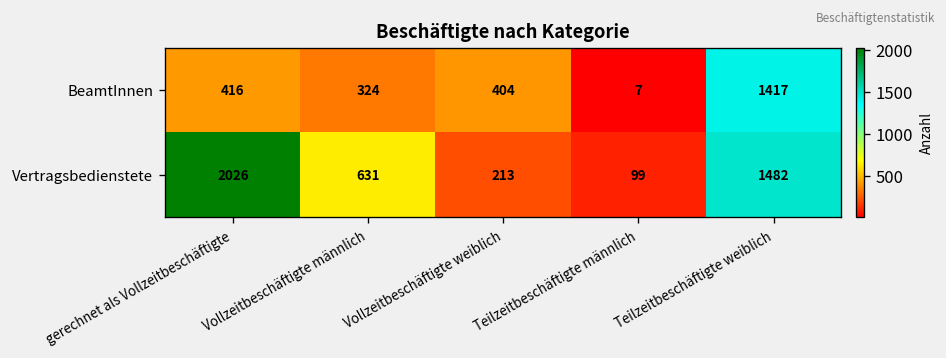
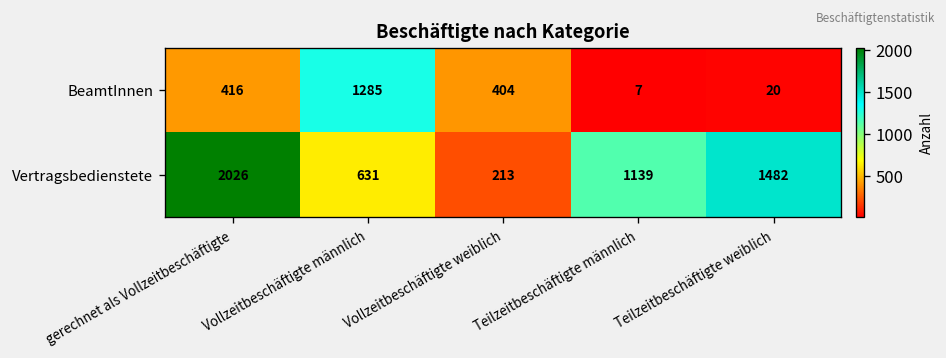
  {
    "BeamtInnen": {
      "gerechnet als Vollzeitbeschäftigte": 416,
-     "Vollzeitbeschäftigte männlich": 324,
+     "Vollzeitbeschäftigte männlich": 1285,
      "Vollzeitbeschäftigte weiblich": 404,
      "Teilzeitbeschäftigte männlich": 7,
-     "Teilzeitbeschäftigte weiblich": 1417
+     "Teilzeitbeschäftigte weiblich": 20
    },
    "Vertragsbedienstete": {
      "gerechnet als Vollzeitbeschäftigte": 2026,
      "Vollzeitbeschäftigte männlich": 631,
      "Vollzeitbeschäftigte weiblich": 213,
-     "Teilzeitbeschäftigte männlich": 99,
+     "Teilzeitbeschäftigte männlich": 1139,
      "Teilzeitbeschäftigte weiblich": 1482
    }
  }
